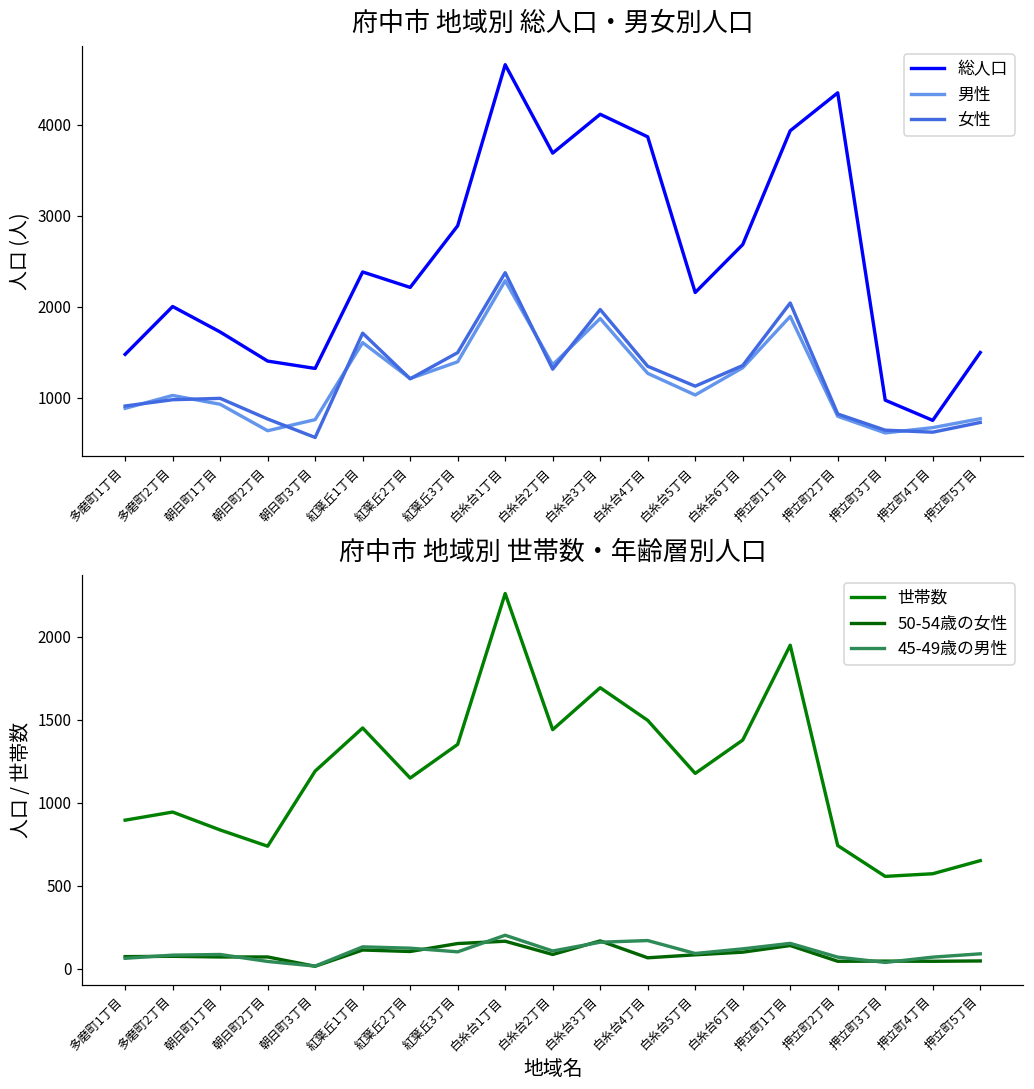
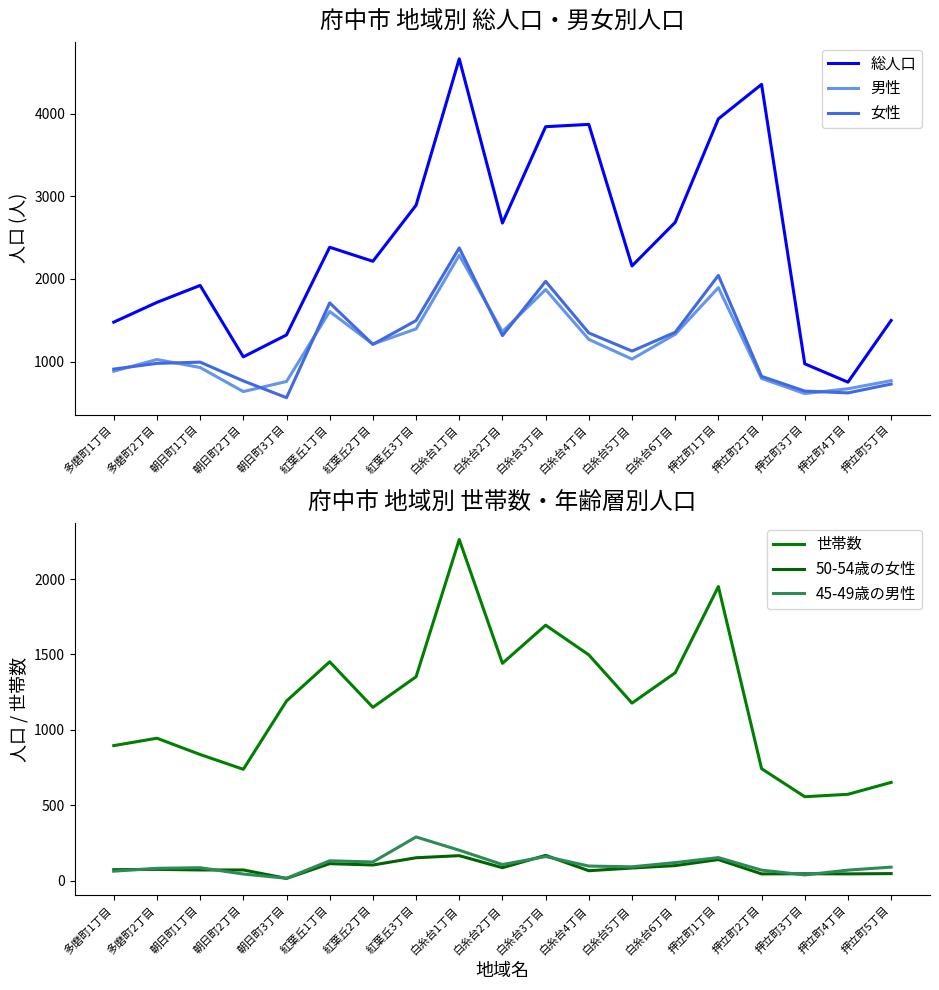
  {
    "府中市 地域別 総人口・男女別人口": {
      "総人口": {
        "多磨町1丁目": 1500,
-       "多磨町2丁目": 2000,
-       "朝日町1丁目": 1700,
-       "朝日町2丁目": 1400,
+       "多磨町2丁目": 1700,
+       "朝日町1丁目": 1900,
+       "朝日町2丁目": 1100,
        "朝日町3丁目": 1300,
        "紅葉丘1丁目": 2400,
        "紅葉丘2丁目": 2200,
        "紅葉丘3丁目": 2900,
        "白糸台1丁目": 4700,
-       "白糸台2丁目": 3700,
-       "白糸台3丁目": 4100,
+       "白糸台2丁目": 2700,
+       "白糸台3丁目": 3800,
        "白糸台4丁目": 3900,
        "白糸台5丁目": 2200,
        "白糸台6丁目": 2700,
        "押立町1丁目": 3900,
        "押立町2丁目": 4400,
        "押立町3丁目": 1000,
        "押立町4丁目": 800,
        "押立町5丁目": 1500
      }
    },
    "府中市 地域別 世帯数・年齢層別人口": {
      "45-49歳の男性": {
        "朝日町2丁目": 40,
        "紅葉丘1丁目": 130,
        "紅葉丘2丁目": 120,
-       "紅葉丘3丁目": 100,
+       "紅葉丘3丁目": 290,
        "白糸台1丁目": 200,
        "白糸台2丁目": 110,
-       "白糸台4丁目": 170,
+       "白糸台4丁目": 100,
        "白糸台6丁目": 120,
        "押立町2丁目": 70,
        "押立町4丁目": 70,
        "押立町5丁目": 90
      }
    }
  }
